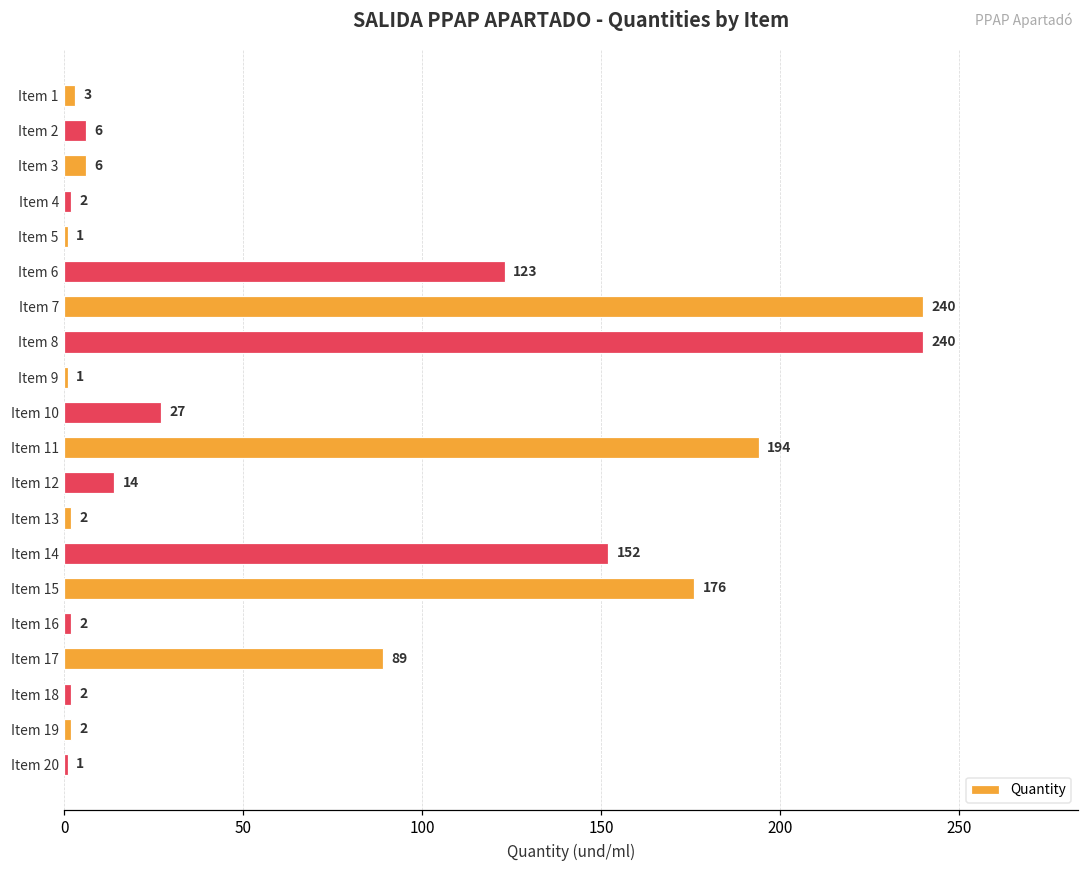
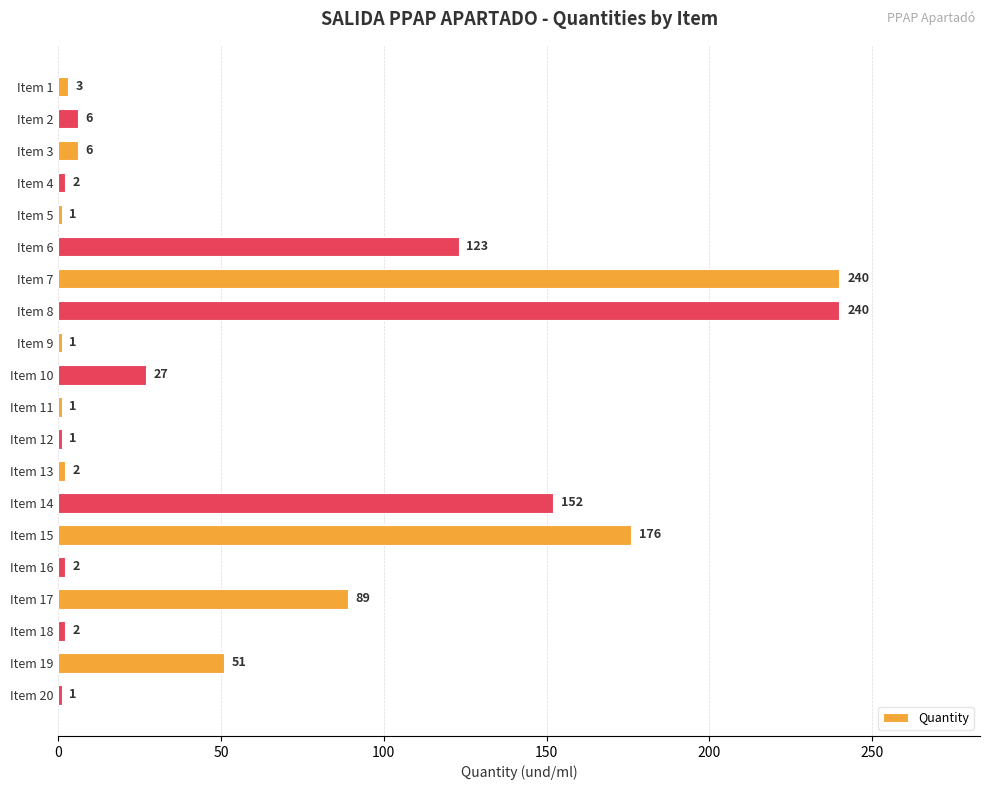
  {
    "Item 1": 3,
    "Item 2": 6,
    "Item 3": 6,
    "Item 4": 2,
    "Item 5": 1,
    "Item 6": 123,
    "Item 7": 240,
    "Item 8": 240,
    "Item 9": 1,
    "Item 10": 27,
-   "Item 11": 194,
-   "Item 12": 14,
+   "Item 11": 1,
+   "Item 12": 1,
    "Item 13": 2,
    "Item 14": 152,
    "Item 15": 176,
    "Item 16": 2,
    "Item 17": 89,
    "Item 18": 2,
-   "Item 19": 2,
+   "Item 19": 51,
    "Item 20": 1
  }
